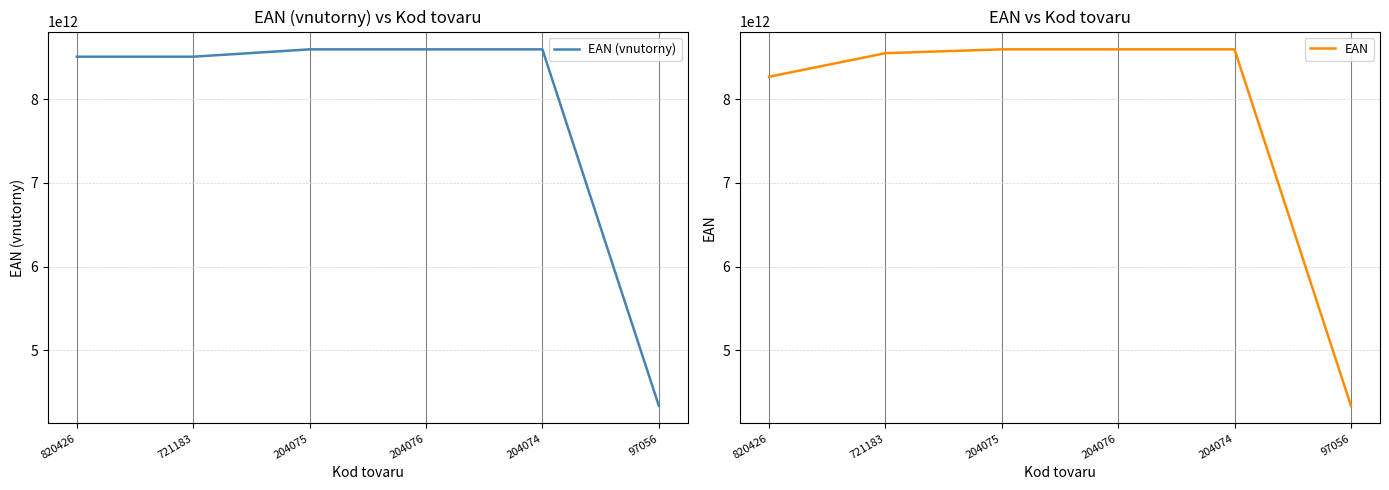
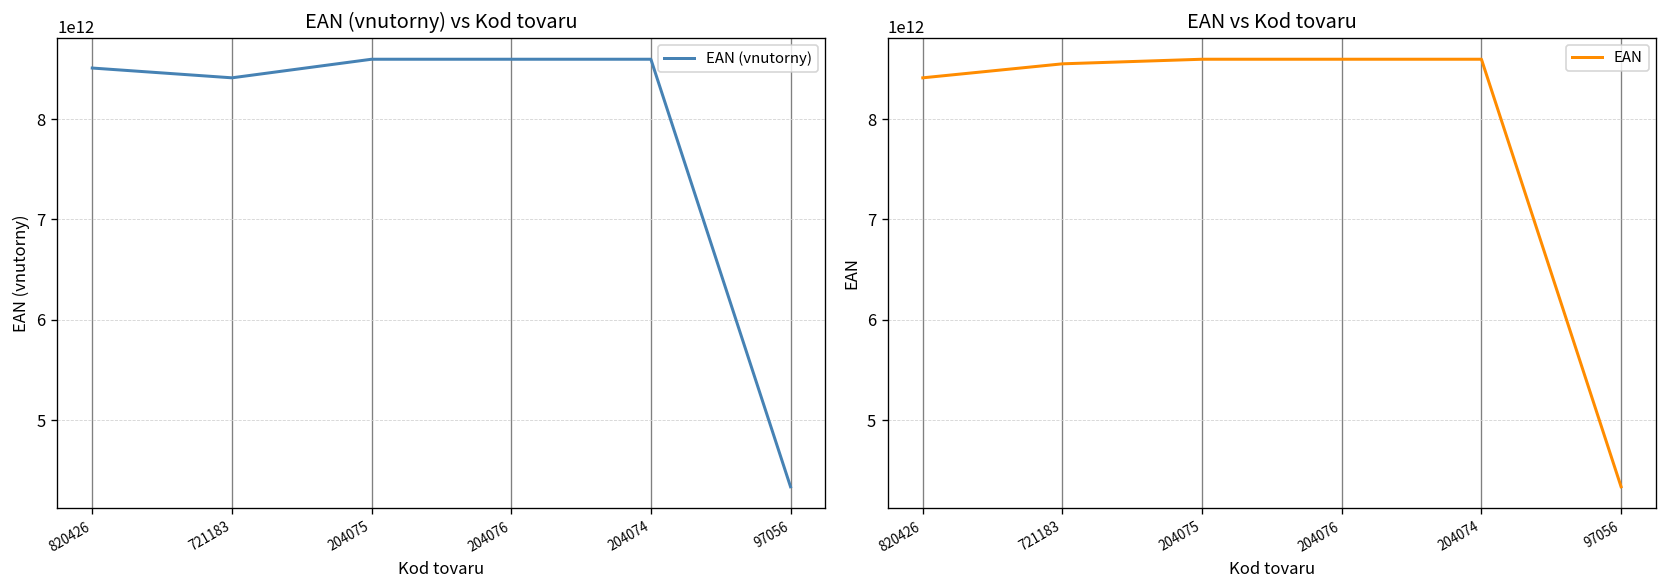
  {
    "EAN (vnutorny) vs Kod tovaru": {
      "820426": 8500000000000,
-     "721183": 8500000000000,
+     "721183": 8400000000000,
      "204075": 8600000000000,
      "204076": 8600000000000,
      "204074": 8600000000000,
      "97056": 4300000000000
    },
    "EAN vs Kod tovaru": {
-     "820426": 8300000000000,
+     "820426": 8400000000000,
      "721183": 8500000000000,
      "204075": 8600000000000,
      "204076": 8600000000000,
      "204074": 8600000000000,
      "97056": 4300000000000
    }
  }
